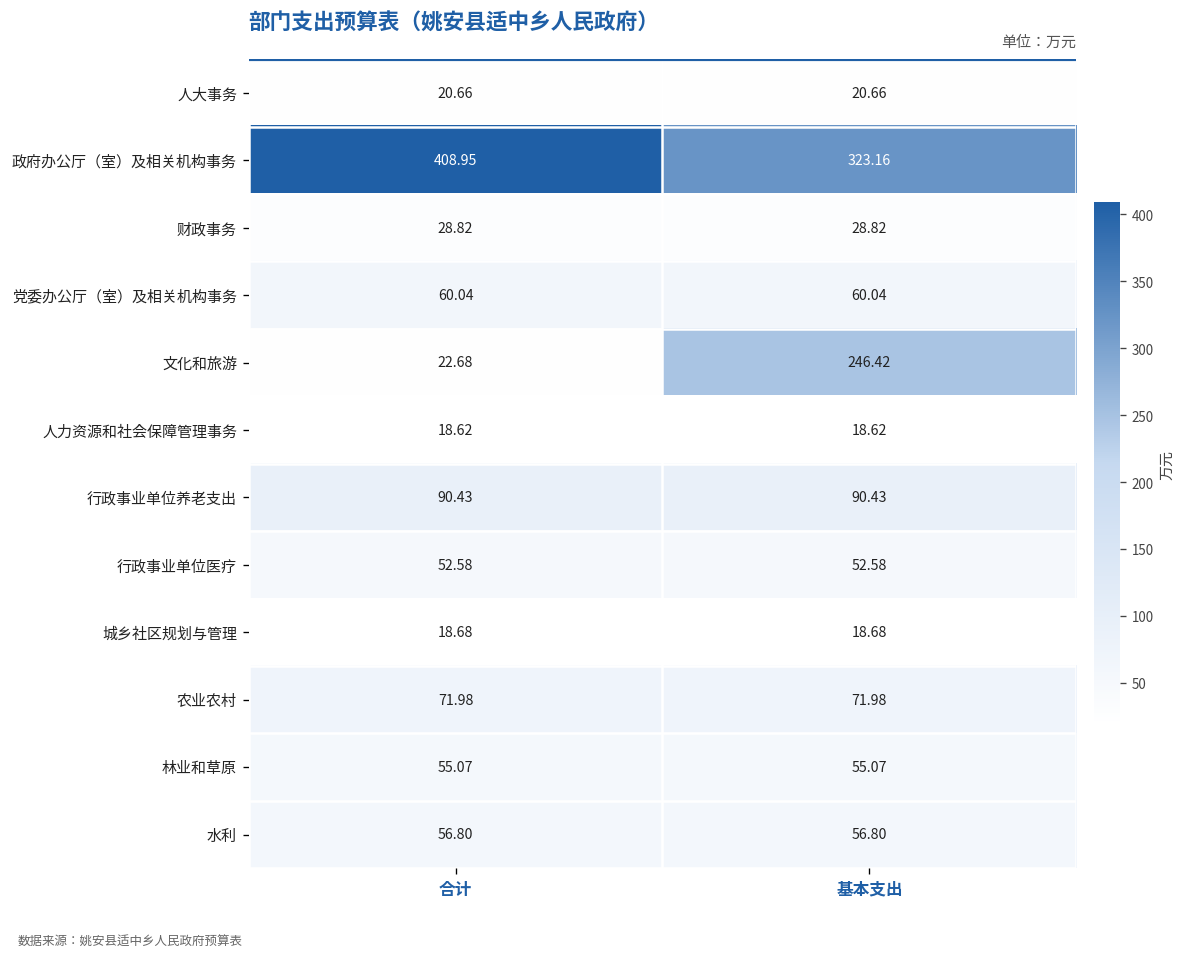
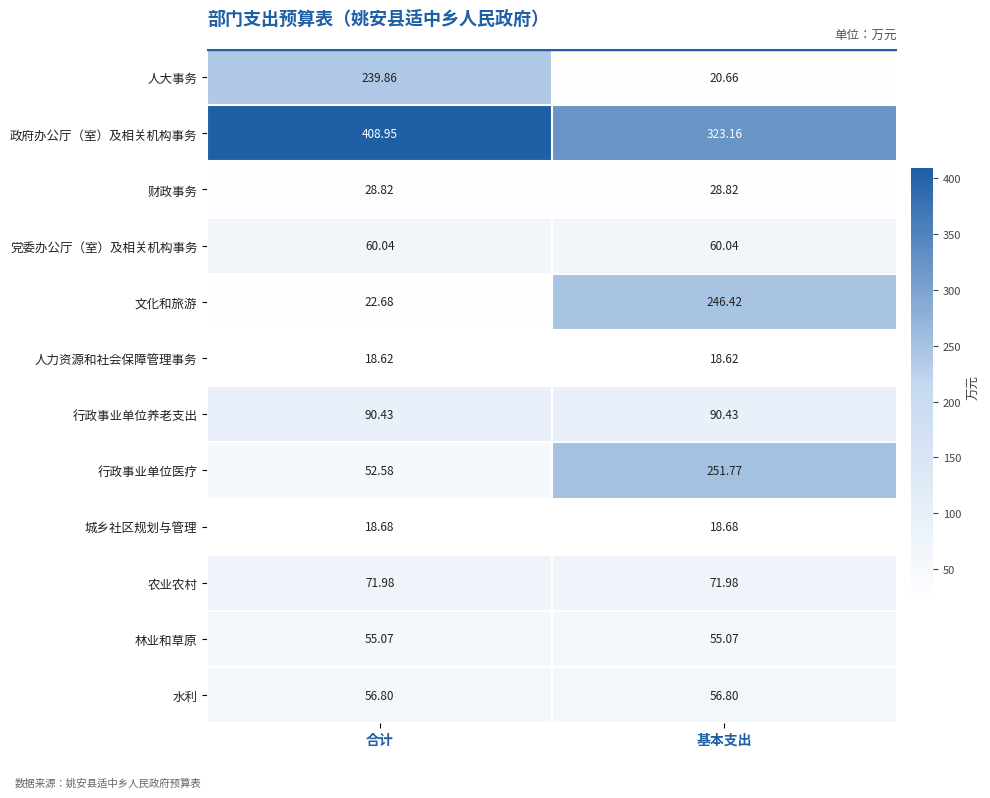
  {
    "人大事务": {
-     "合计": 20.66,
+     "合计": 239.86,
      "基本支出": 20.66
    },
    "政府办公厅（室）及相关机构事务": {
      "合计": 408.95,
      "基本支出": 323.16
    },
    "财政事务": {
      "合计": 28.82,
      "基本支出": 28.82
    },
    "党委办公厅（室）及相关机构事务": {
      "合计": 60.04,
      "基本支出": 60.04
    },
    "文化和旅游": {
      "合计": 22.68,
      "基本支出": 246.42
    },
    "人力资源和社会保障管理事务": {
      "合计": 18.62,
      "基本支出": 18.62
    },
    "行政事业单位养老支出": {
      "合计": 90.43,
      "基本支出": 90.43
    },
    "行政事业单位医疗": {
      "合计": 52.58,
-     "基本支出": 52.58
+     "基本支出": 251.77
    },
    "城乡社区规划与管理": {
      "合计": 18.68,
      "基本支出": 18.68
    },
    "农业农村": {
      "合计": 71.98,
      "基本支出": 71.98
    },
    "林业和草原": {
      "合计": 55.07,
      "基本支出": 55.07
    },
    "水利": {
      "合计": 56.80,
      "基本支出": 56.80
    }
  }
